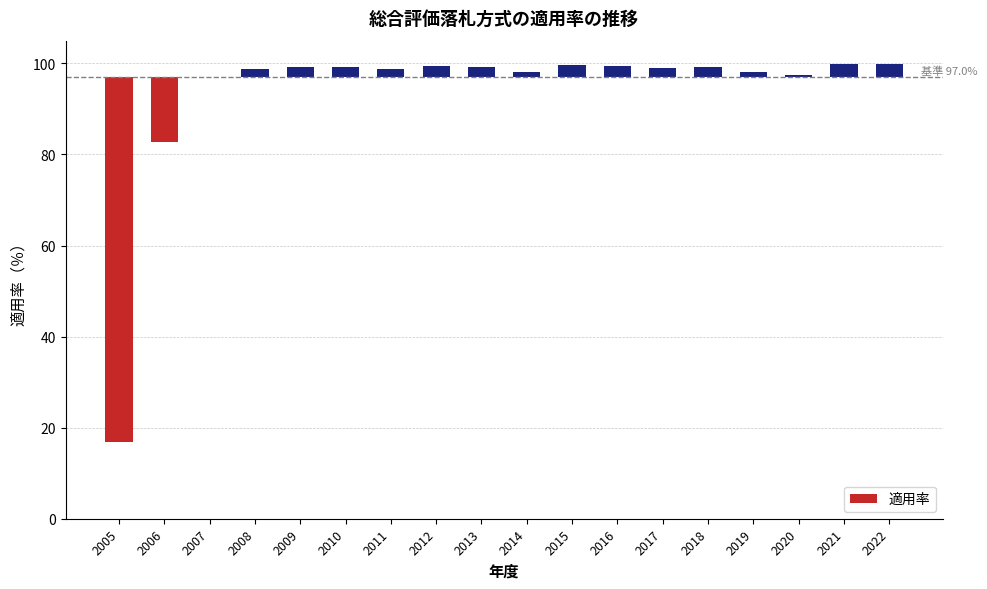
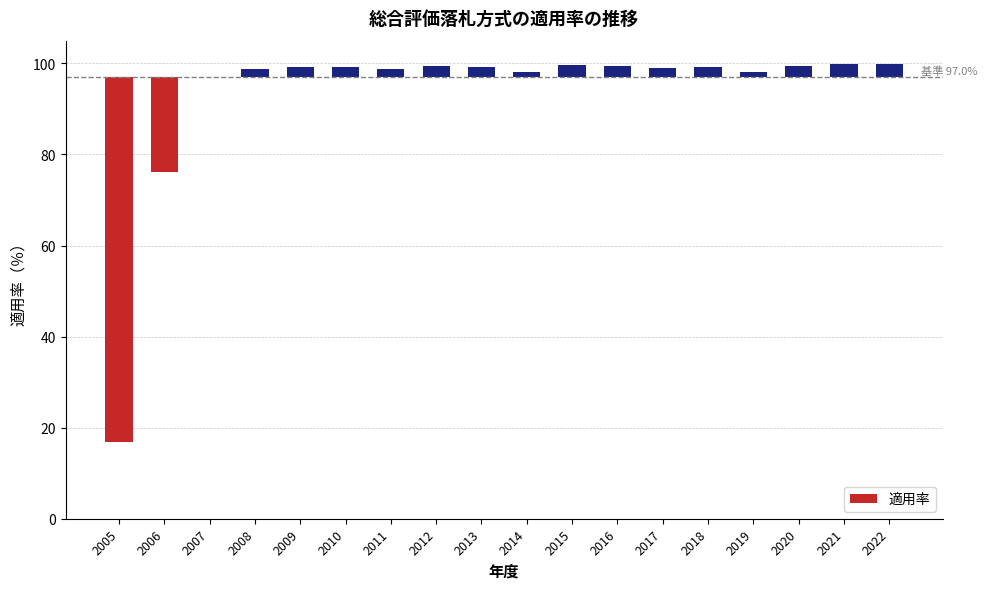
  {
    "2005": 17,
-   "2006": 83,
+   "2006": 76,
    "2008": 99,
    "2009": 99,
    "2010": 99,
    "2011": 99,
    "2012": 99,
    "2013": 99,
    "2014": 98,
    "2015": 100,
    "2016": 100,
    "2017": 99,
    "2018": 99,
    "2019": 98,
-   "2020": 97,
+   "2020": 100,
    "2021": 100,
    "2022": 100
  }
